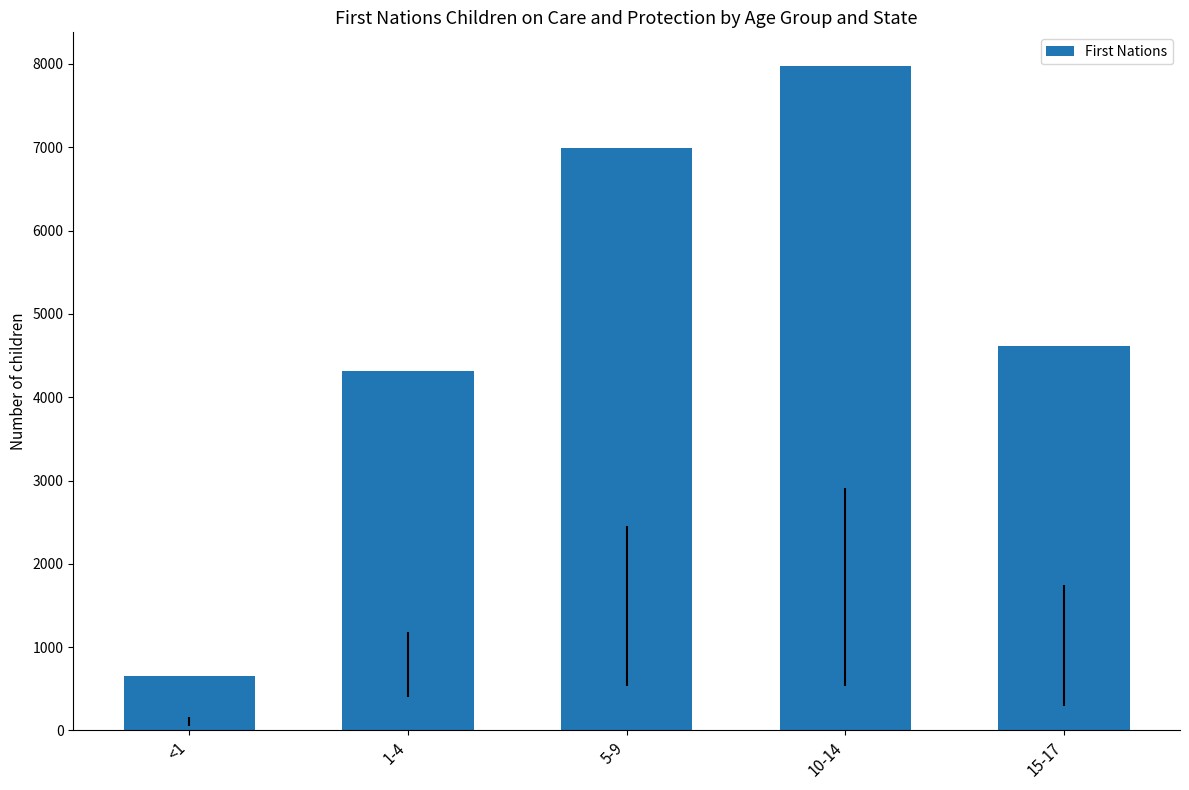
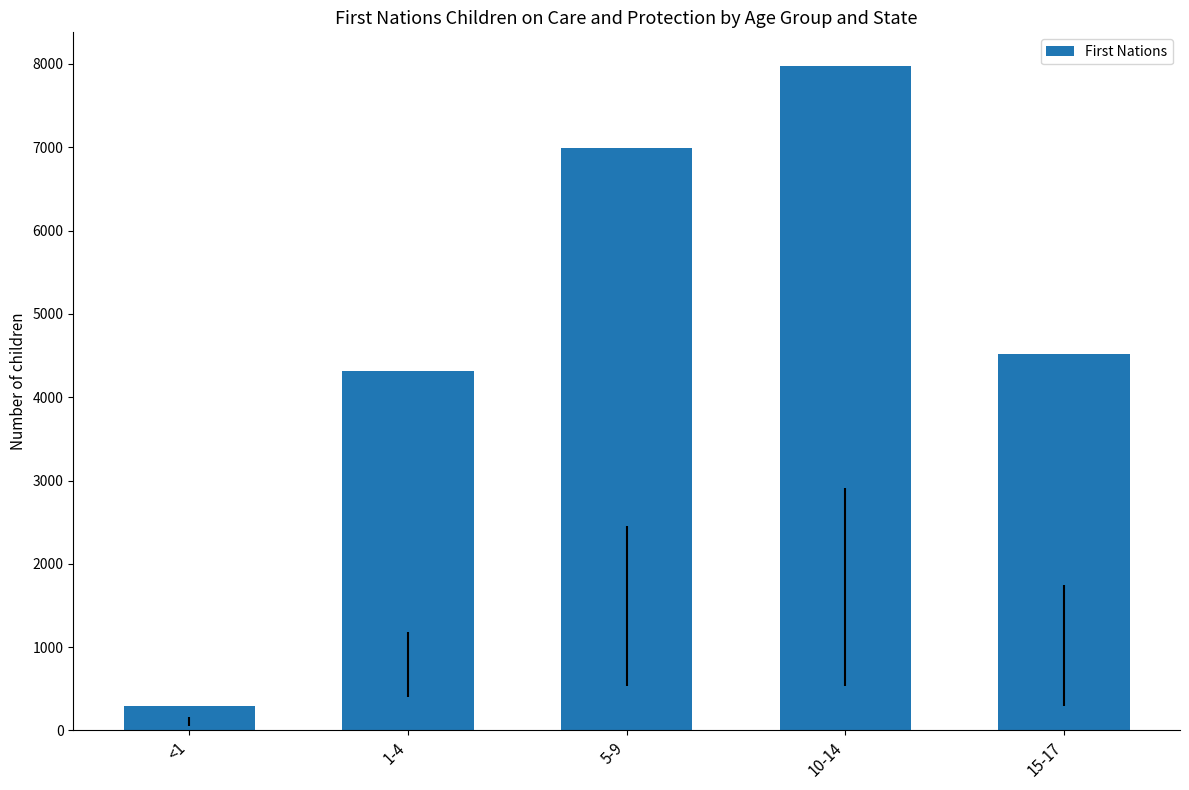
  {
-   "<1": 700,
+   "<1": 300,
    "1-4": 4300,
    "5-9": 7000,
    "10-14": 8000,
-   "15-17": 4600
+   "15-17": 4500
  }
